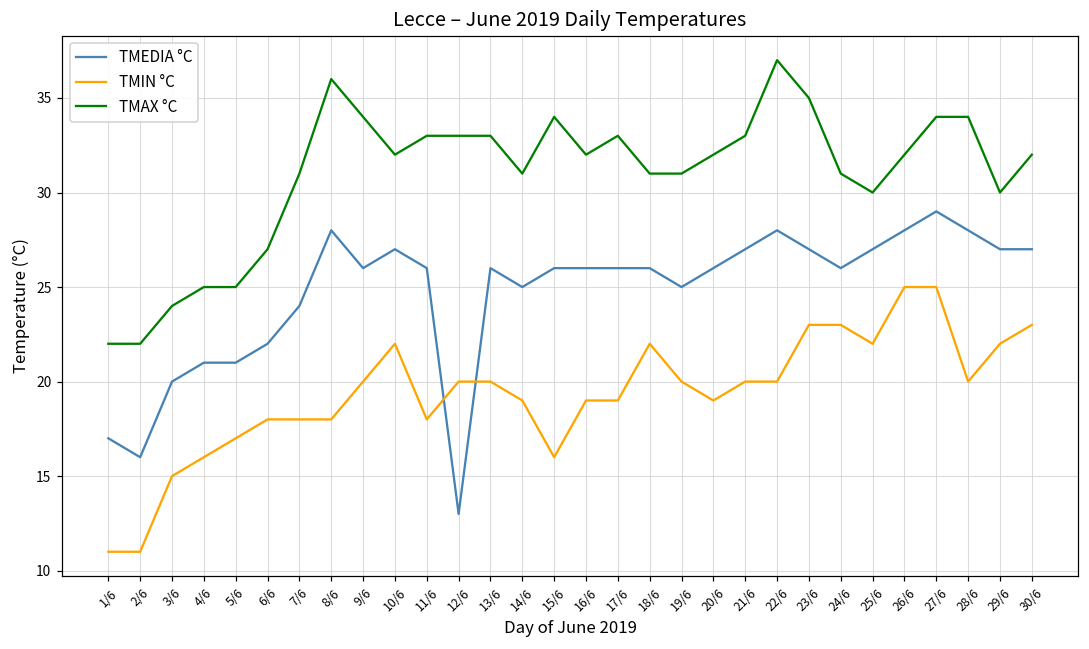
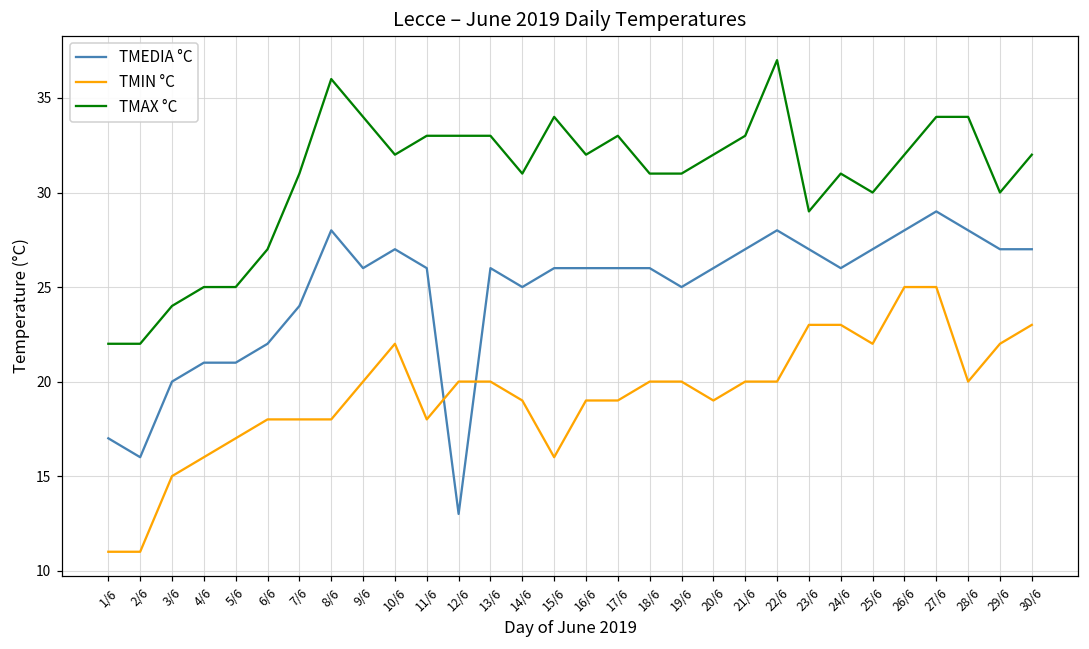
  {
    "TMEDIA °C": {
      "1/6": 17,
      "2/6": 16,
      "3/6": 20,
      "4/6": 21,
      "5/6": 21,
      "6/6": 22,
      "7/6": 24,
      "8/6": 28,
      "9/6": 26,
      "10/6": 27,
      "11/6": 26,
      "12/6": 13,
      "13/6": 26,
      "14/6": 25,
      "15/6": 26,
      "16/6": 26,
      "17/6": 26,
      "18/6": 26,
      "19/6": 25,
      "20/6": 26,
      "21/6": 27,
      "22/6": 28,
      "23/6": 27,
      "24/6": 26,
      "25/6": 27,
      "26/6": 28,
      "27/6": 29,
      "28/6": 28,
      "29/6": 27,
      "30/6": 27
    },
    "TMIN °C": {
      "1/6": 11,
      "2/6": 11,
      "3/6": 15,
      "4/6": 16,
      "5/6": 17,
      "6/6": 18,
      "7/6": 18,
      "8/6": 18,
      "9/6": 20,
      "10/6": 22,
      "11/6": 18,
      "12/6": 20,
      "13/6": 20,
      "14/6": 19,
      "15/6": 16,
      "16/6": 19,
      "17/6": 19,
-     "18/6": 22,
+     "18/6": 20,
      "19/6": 20,
      "20/6": 19,
      "21/6": 20,
      "22/6": 20,
      "23/6": 23,
      "24/6": 23,
      "25/6": 22,
      "26/6": 25,
      "27/6": 25,
      "28/6": 20,
      "29/6": 22,
      "30/6": 23
    },
    "TMAX °C": {
      "1/6": 22,
      "2/6": 22,
      "3/6": 24,
      "4/6": 25,
      "5/6": 25,
      "6/6": 27,
      "7/6": 31,
      "8/6": 36,
      "9/6": 34,
      "10/6": 32,
      "11/6": 33,
      "12/6": 33,
      "13/6": 33,
      "14/6": 31,
      "15/6": 34,
      "16/6": 32,
      "17/6": 33,
      "18/6": 31,
      "19/6": 31,
      "20/6": 32,
      "21/6": 33,
      "22/6": 37,
-     "23/6": 35,
+     "23/6": 29,
      "24/6": 31,
      "25/6": 30,
      "26/6": 32,
      "27/6": 34,
      "28/6": 34,
      "29/6": 30,
      "30/6": 32
    }
  }
